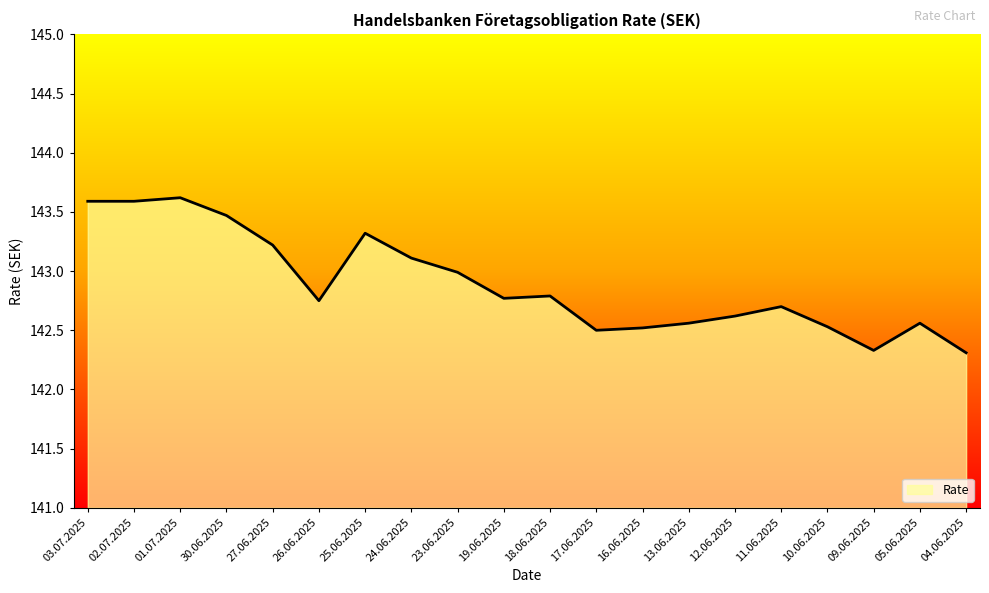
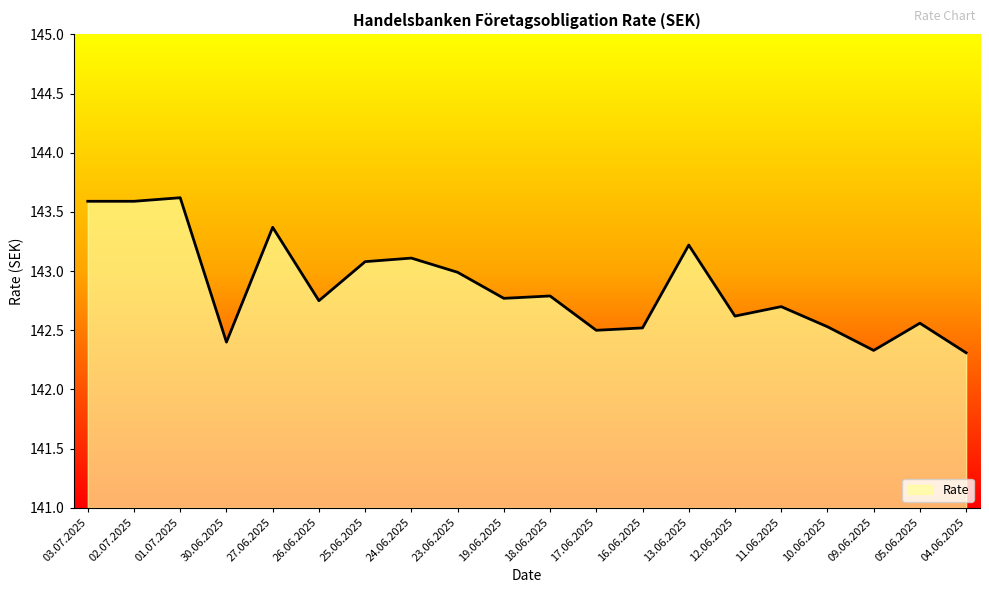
  {
    "03.07.2025": 143.59,
    "02.07.2025": 143.59,
    "01.07.2025": 143.62,
-   "30.06.2025": 143.47,
-   "27.06.2025": 143.22,
+   "30.06.2025": 142.40,
+   "27.06.2025": 143.37,
    "26.06.2025": 142.75,
-   "25.06.2025": 143.32,
+   "25.06.2025": 143.08,
    "24.06.2025": 143.11,
    "23.06.2025": 142.99,
    "19.06.2025": 142.77,
    "18.06.2025": 142.79,
    "17.06.2025": 142.50,
    "16.06.2025": 142.52,
-   "13.06.2025": 142.56,
+   "13.06.2025": 143.22,
    "12.06.2025": 142.62,
    "11.06.2025": 142.70,
    "10.06.2025": 142.53,
    "09.06.2025": 142.33,
    "05.06.2025": 142.56,
    "04.06.2025": 142.31
  }
